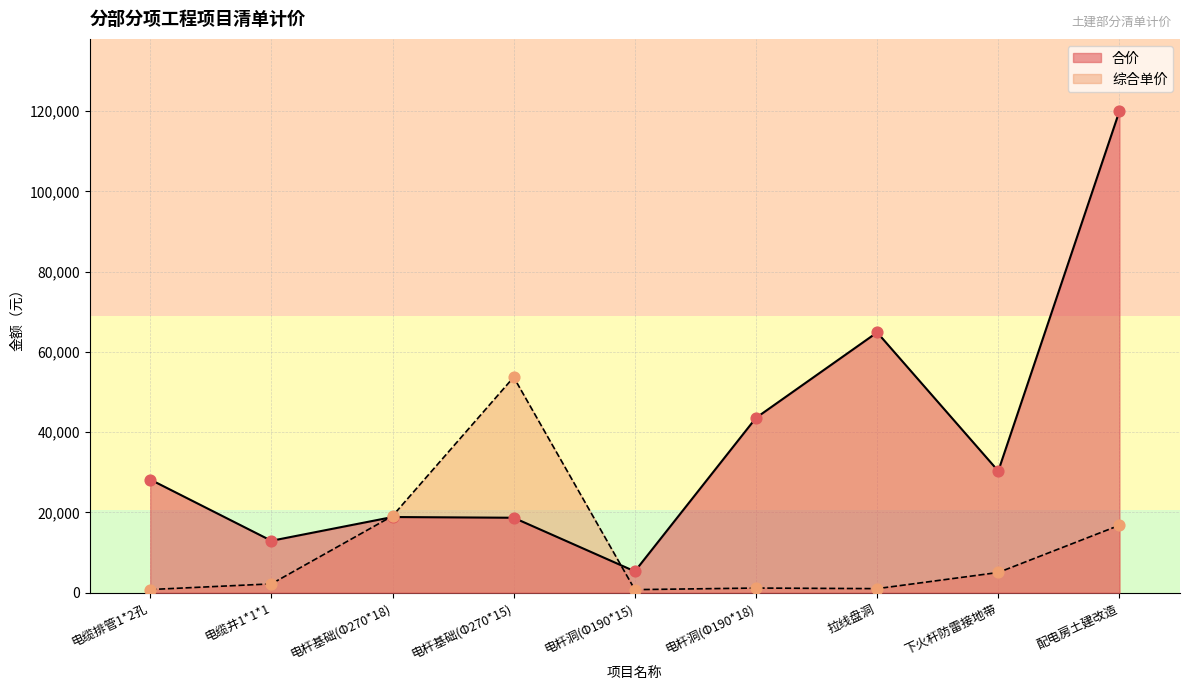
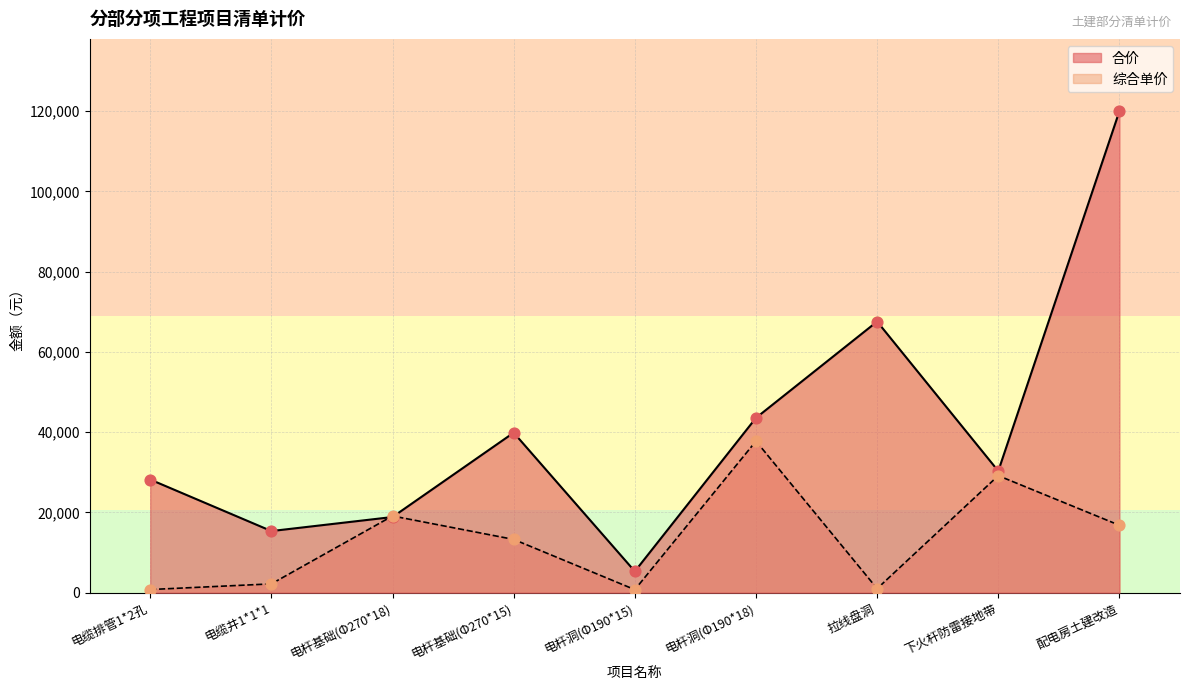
  {
    "合价": {
      "电缆排管1*2孔": "28,000",
-     "电缆井1*1*1": "13,000",
-     "电杆基础(Φ270*15)": "19,000",
+     "电缆井1*1*1": "15,000",
+     "电杆基础(Φ270*15)": "40,000",
      "电杆洞(Φ190*15)": "5,000",
      "电杆洞(Φ190*18)": "44,000",
-     "拉线盘洞": "65,000",
+     "拉线盘洞": "68,000",
      "下火杆防雷接地带": "30,000",
      "配电房土建改造": "120,000"
    },
    "综合单价": {
      "电缆排管1*2孔": "1,000",
      "电缆井1*1*1": "2,000",
-     "电杆基础(Φ270*15)": "54,000",
+     "电杆基础(Φ270*15)": "13,000",
      "电杆洞(Φ190*15)": "1,000",
-     "电杆洞(Φ190*18)": "1,000",
+     "电杆洞(Φ190*18)": "38,000",
      "拉线盘洞": "1,000",
-     "下火杆防雷接地带": "5,000",
+     "下火杆防雷接地带": "29,000",
      "配电房土建改造": "17,000"
    }
  }
